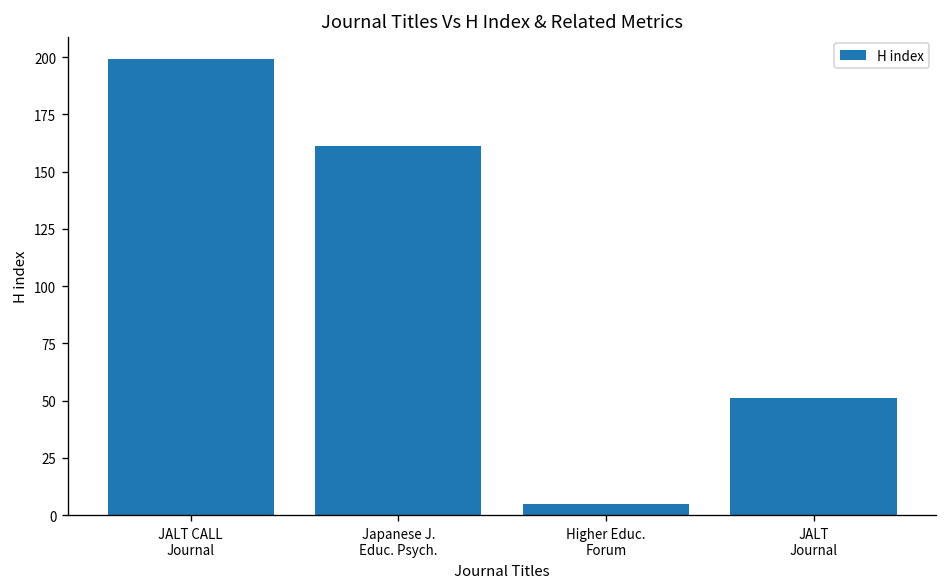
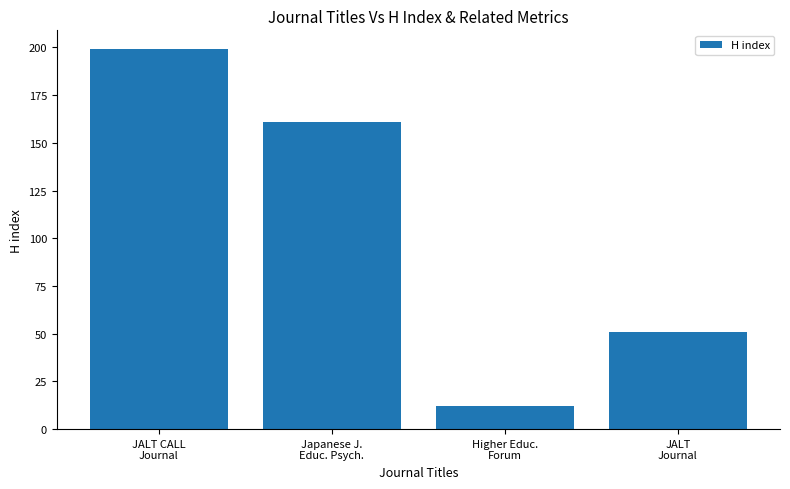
  {
    "JALT CALL Journal": 199,
    "Japanese J. Educ. Psych.": 161,
-   "Higher Educ. Forum": 5,
+   "Higher Educ. Forum": 12,
    "JALT Journal": 51
  }
